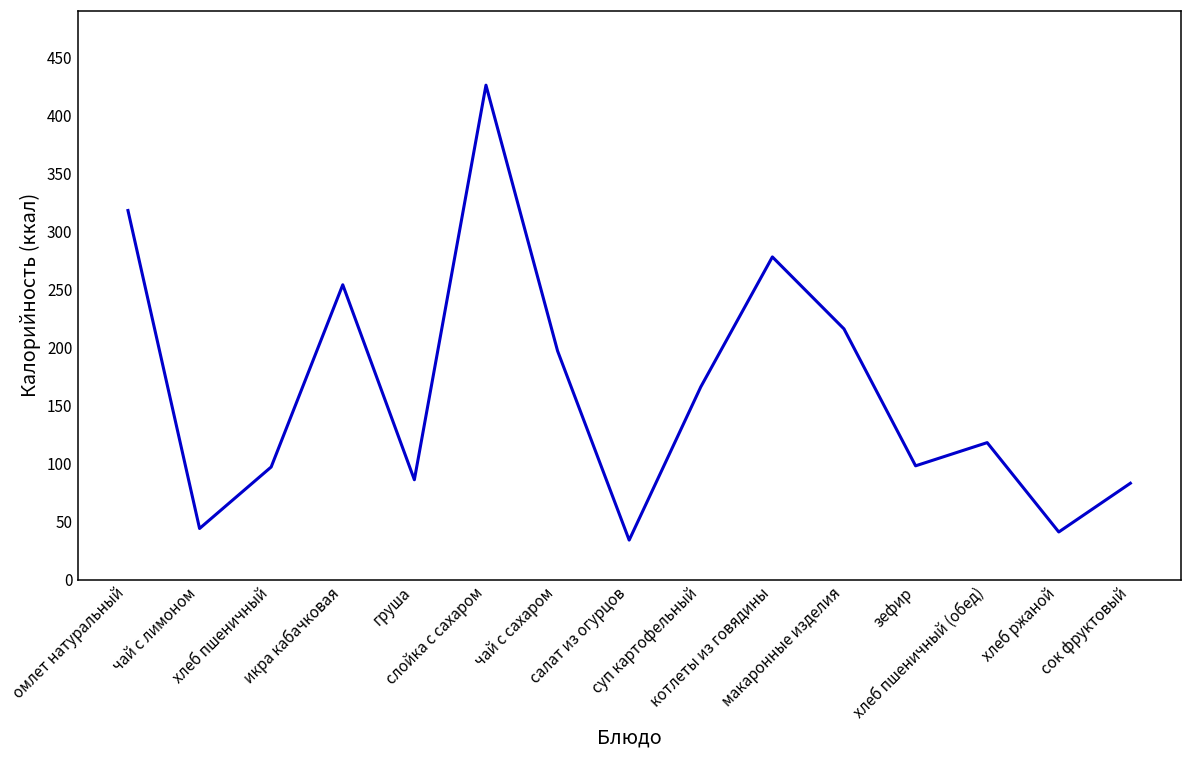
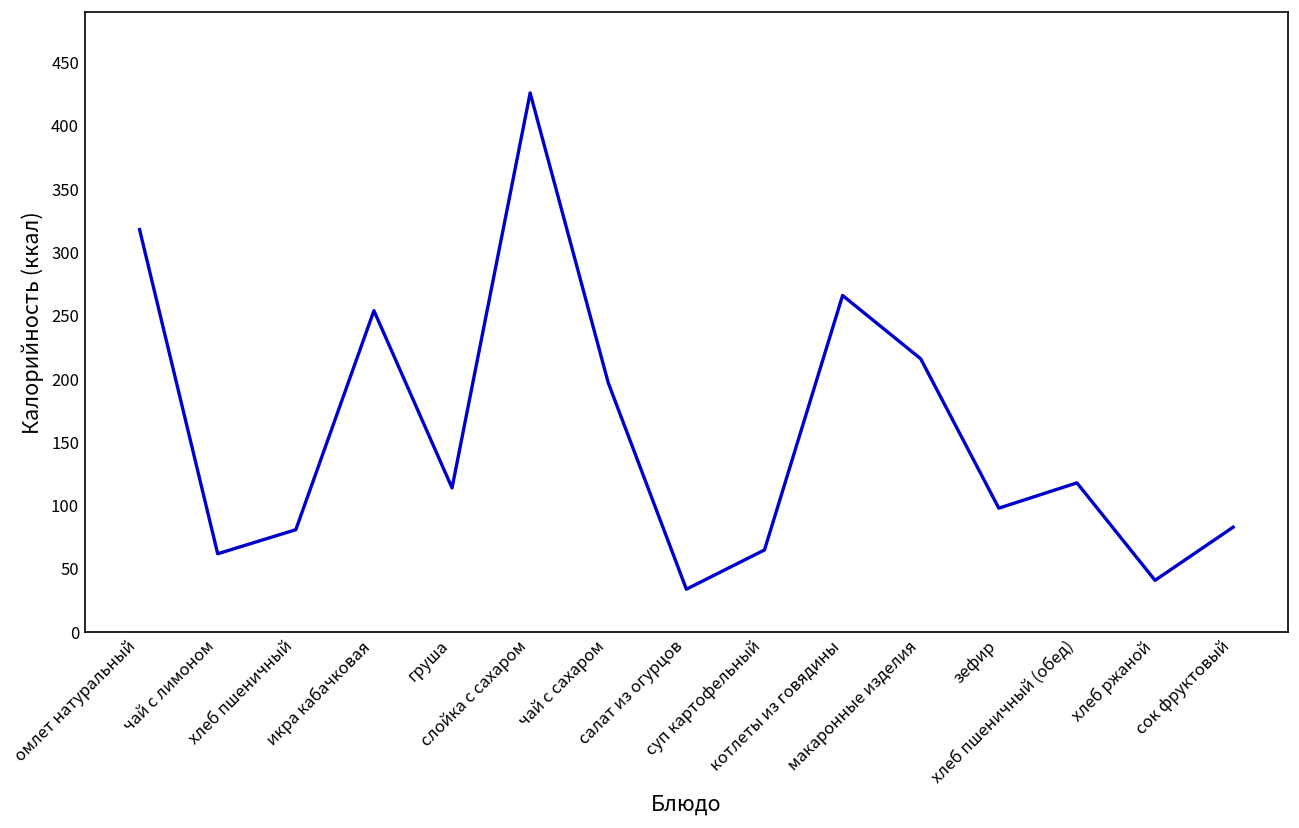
  {
    "омлет натуральный": 318,
-   "чай с лимоном": 44,
-   "хлеб пшеничный": 97,
+   "чай с лимоном": 62,
+   "хлеб пшеничный": 81,
    "икра кабачковая": 254,
-   "груша": 86,
+   "груша": 114,
    "слойка с сахаром": 426,
    "чай с сахаром": 197,
    "салат из огурцов": 34,
-   "суп картофельный": 166,
-   "котлеты из говядины": 278,
+   "суп картофельный": 65,
+   "котлеты из говядины": 266,
    "макаронные изделия": 216,
    "зефир": 98,
    "хлеб пшеничный (обед)": 118,
    "хлеб ржаной": 41,
    "сок фруктовый": 83
  }
